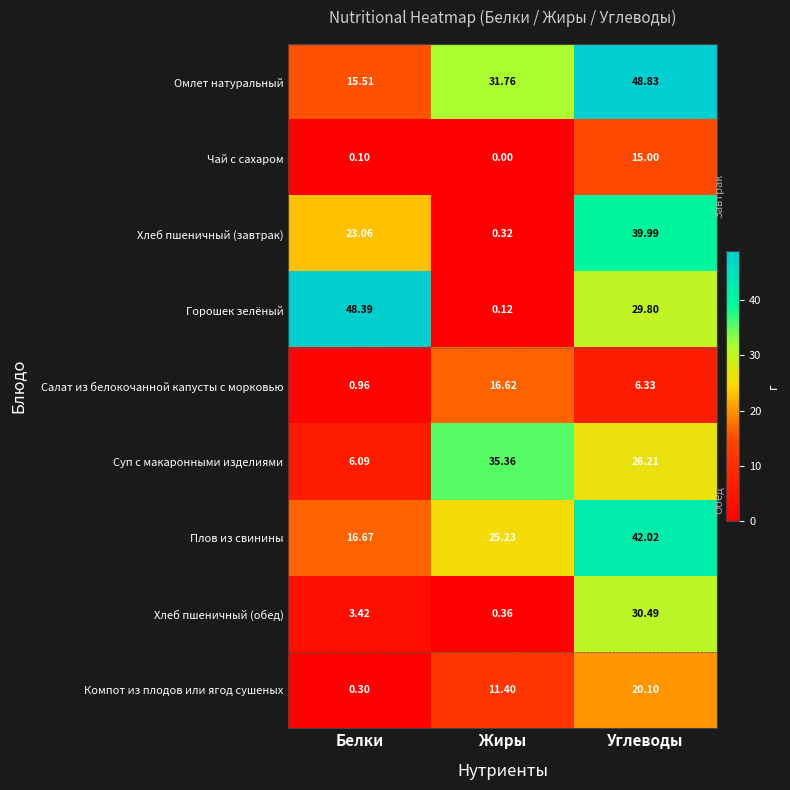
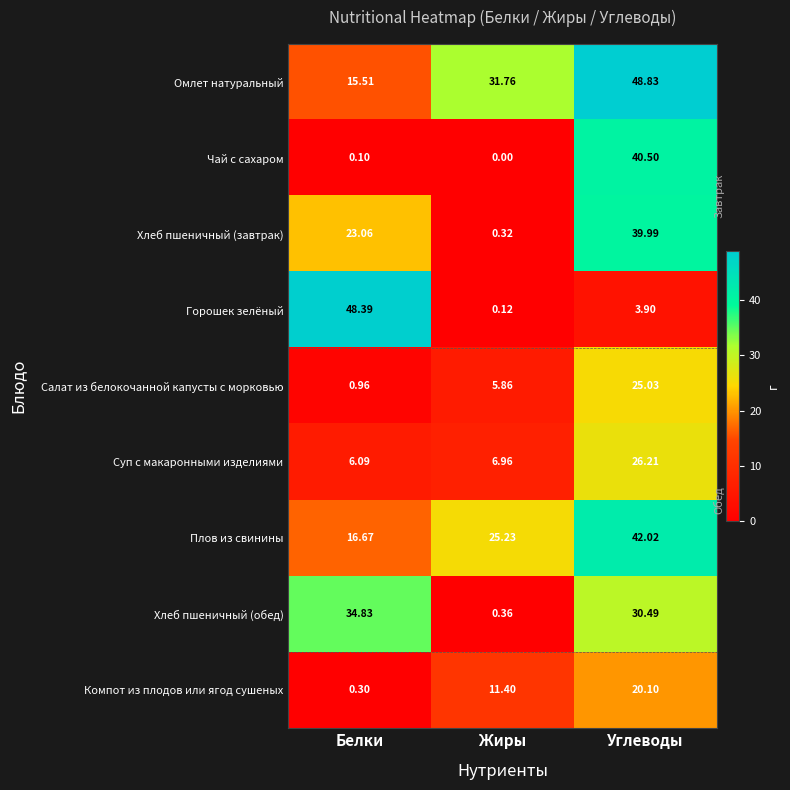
  {
    "Омлет натуральный": {
      "Белки": 15.51,
      "Жиры": 31.76,
      "Углеводы": 48.83
    },
    "Чай с сахаром": {
      "Белки": 0.10,
      "Жиры": 0.00,
-     "Углеводы": 15.00
+     "Углеводы": 40.50
    },
    "Хлеб пшеничный (завтрак)": {
      "Белки": 23.06,
      "Жиры": 0.32,
      "Углеводы": 39.99
    },
    "Горошек зелёный": {
      "Белки": 48.39,
      "Жиры": 0.12,
-     "Углеводы": 29.80
+     "Углеводы": 3.90
    },
    "Салат из белокочанной капусты с морковью": {
      "Белки": 0.96,
-     "Жиры": 16.62,
-     "Углеводы": 6.33
+     "Жиры": 5.86,
+     "Углеводы": 25.03
    },
    "Суп с макаронными изделиями": {
      "Белки": 6.09,
-     "Жиры": 35.36,
+     "Жиры": 6.96,
      "Углеводы": 26.21
    },
    "Плов из свинины": {
      "Белки": 16.67,
      "Жиры": 25.23,
      "Углеводы": 42.02
    },
    "Хлеб пшеничный (обед)": {
-     "Белки": 3.42,
+     "Белки": 34.83,
      "Жиры": 0.36,
      "Углеводы": 30.49
    },
    "Компот из плодов или ягод сушеных": {
      "Белки": 0.30,
      "Жиры": 11.40,
      "Углеводы": 20.10
    }
  }
